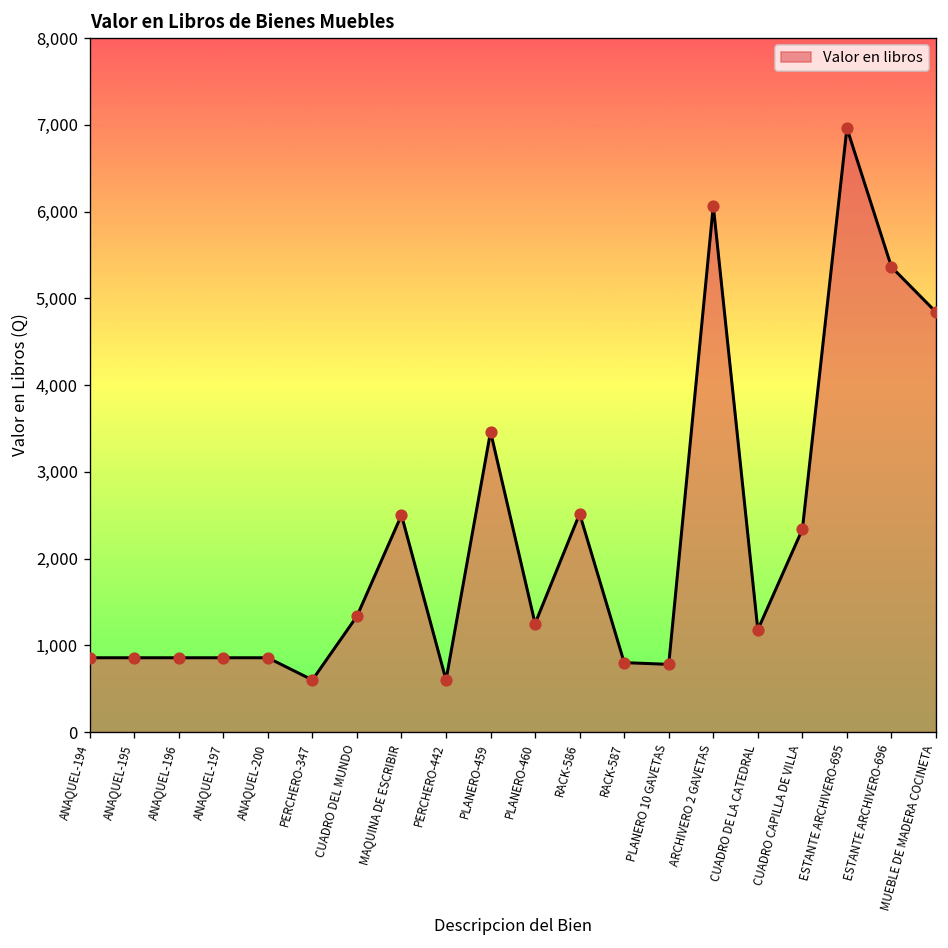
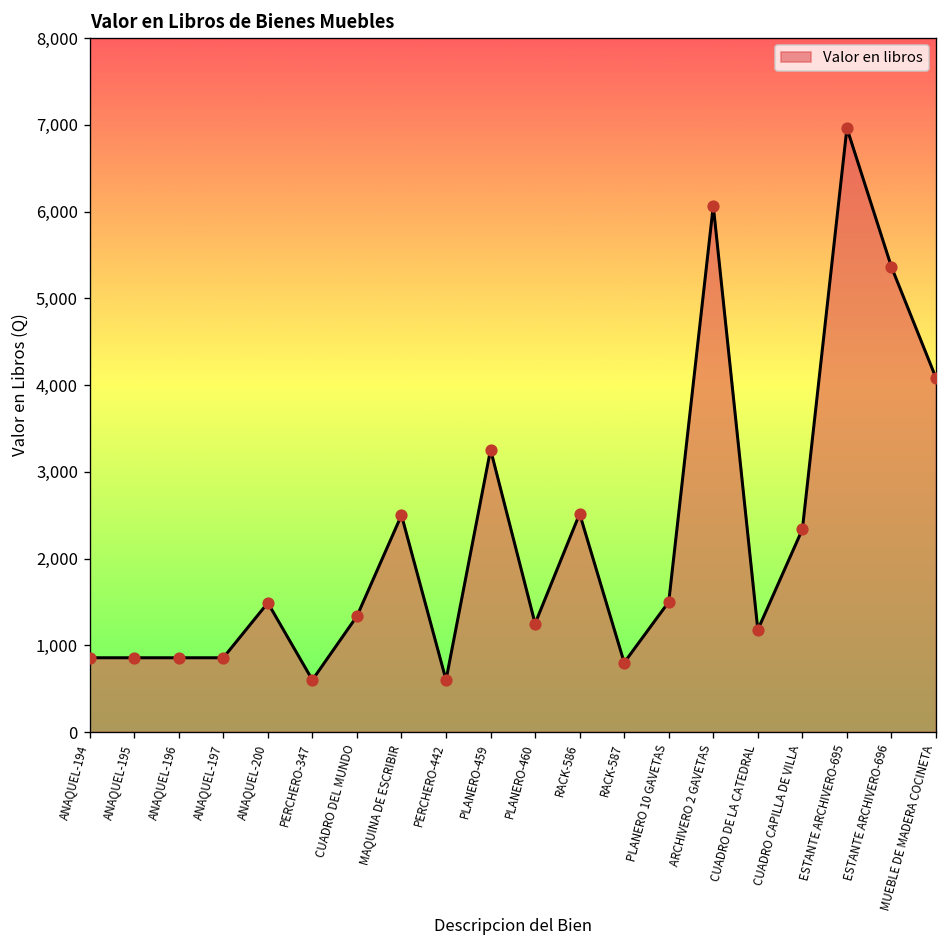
  {
    "ANAQUEL-194": "900",
    "ANAQUEL-195": "900",
    "ANAQUEL-196": "900",
    "ANAQUEL-197": "900",
-   "ANAQUEL-200": "900",
+   "ANAQUEL-200": "1,500",
    "PERCHERO-347": "600",
    "CUADRO DEL MUNDO": "1,300",
    "MAQUINA DE ESCRIBIR": "2,500",
    "PERCHERO-442": "600",
-   "PLANERO-459": "3,500",
+   "PLANERO-459": "3,300",
    "PLANERO-460": "1,300",
    "RACK-586": "2,500",
    "RACK-587": "800",
-   "PLANERO 10 GAVETAS": "800",
+   "PLANERO 10 GAVETAS": "1,500",
    "ARCHIVERO 2 GAVETAS": "6,100",
    "CUADRO DE LA CATEDRAL": "1,200",
    "CUADRO CAPILLA DE VILLA": "2,300",
    "ESTANTE ARCHIVERO-695": "7,000",
    "ESTANTE ARCHIVERO-696": "5,400",
-   "MUEBLE DE MADERA COCINETA": "4,800"
+   "MUEBLE DE MADERA COCINETA": "4,100"
  }
